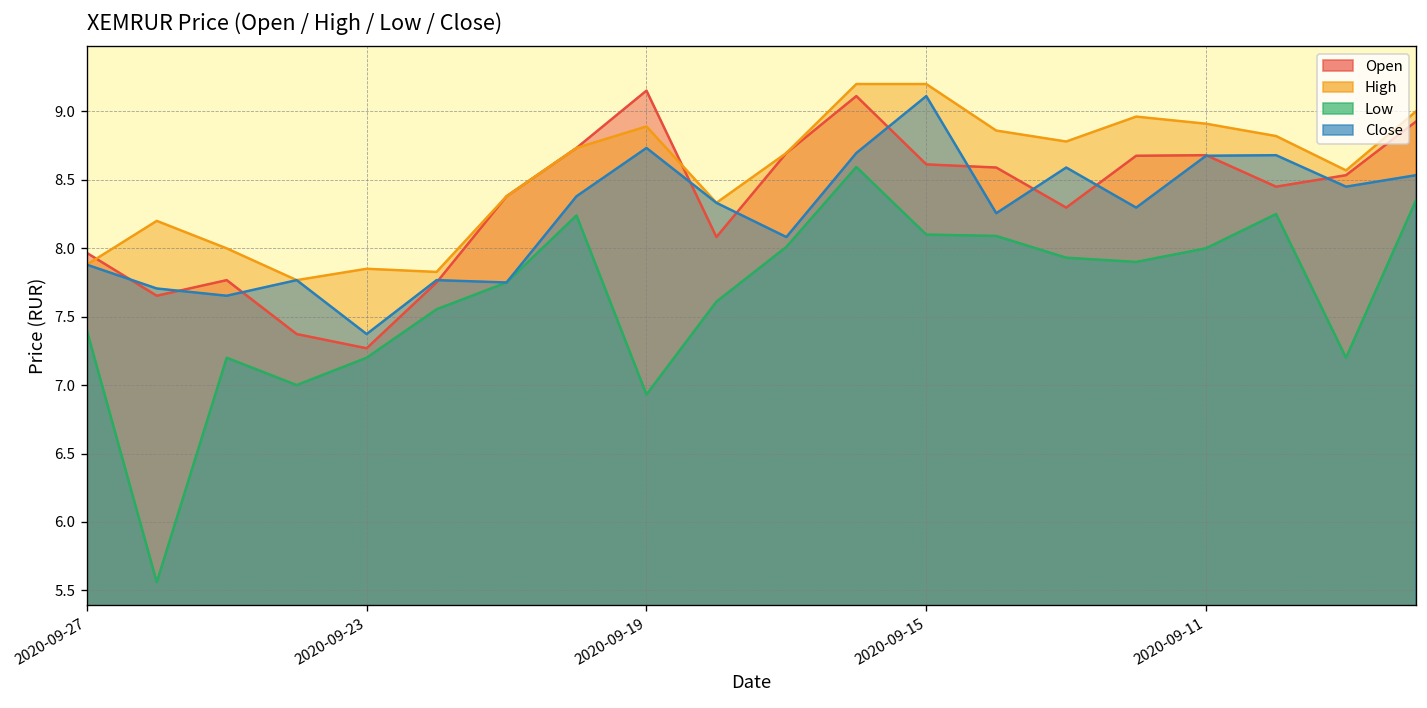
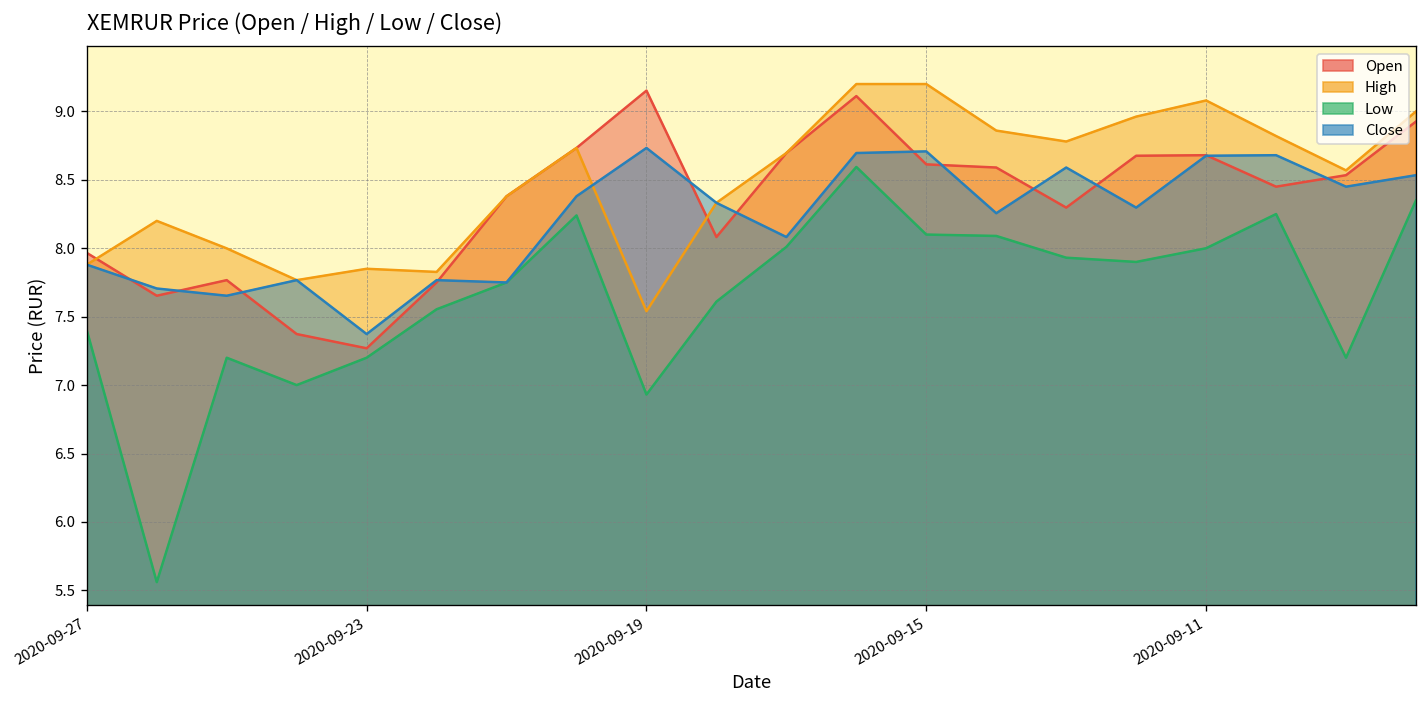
  {
    "Open": {
      "2020-09-27": 7.97,
      "2020-09-23": 7.27,
      "2020-09-19": 9.15,
      "2020-09-15": 8.61
    },
    "High": {
      "2020-09-23": 7.85,
-     "2020-09-19": 8.89,
+     "2020-09-19": 7.54,
      "2020-09-15": 9.20,
-     "2020-09-11": 8.91
+     "2020-09-11": 9.08
    },
    "Low": {
      "2020-09-27": 7.40,
      "2020-09-23": 7.20,
      "2020-09-19": 6.93,
      "2020-09-15": 8.10,
      "2020-09-11": 8.00
    },
    "Close": {
      "2020-09-23": 7.37,
      "2020-09-19": 8.73,
-     "2020-09-15": 9.11
+     "2020-09-15": 8.71
    }
  }
